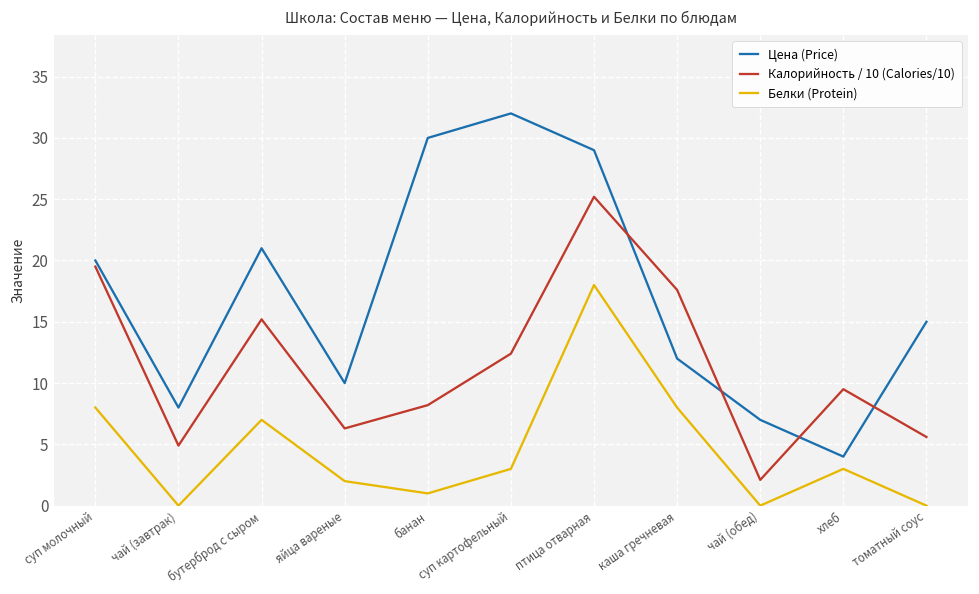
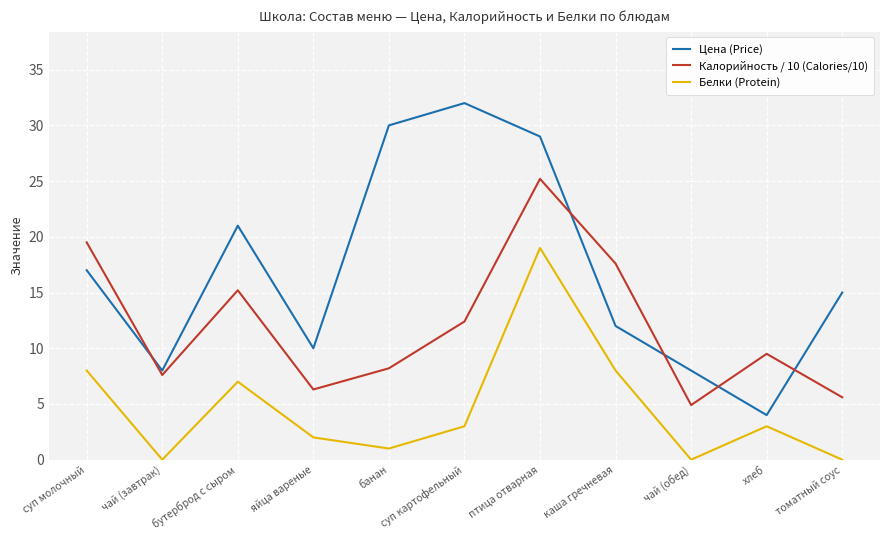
  {
    "Цена (Price)": {
-     "суп молочный": 20,
+     "суп молочный": 17,
      "чай (завтрак)": 8,
      "бутерброд с сыром": 21,
      "яйца вареные": 10,
      "банан": 30,
      "суп картофельный": 32,
      "птица отварная": 29,
      "каша гречневая": 12,
-     "чай (обед)": 7,
+     "чай (обед)": 8,
      "хлеб": 4,
      "томатный соус": 15
    },
    "Калорийность / 10 (Calories/10)": {
      "суп молочный": 19.5,
-     "чай (завтрак)": 4.9,
+     "чай (завтрак)": 7.6,
      "бутерброд с сыром": 15.2,
      "яйца вареные": 6.3,
      "банан": 8.2,
      "суп картофельный": 12.4,
      "птица отварная": 25.2,
      "каша гречневая": 17.6,
-     "чай (обед)": 2.1,
+     "чай (обед)": 4.9,
      "хлеб": 9.5,
      "томатный соус": 5.6
    },
    "Белки (Protein)": {
      "суп молочный": 8,
      "чай (завтрак)": 0,
      "бутерброд с сыром": 7,
      "яйца вареные": 2,
      "банан": 1,
      "суп картофельный": 3,
-     "птица отварная": 18,
+     "птица отварная": 19,
      "каша гречневая": 8,
      "чай (обед)": 0,
      "хлеб": 3,
      "томатный соус": 0
    }
  }
